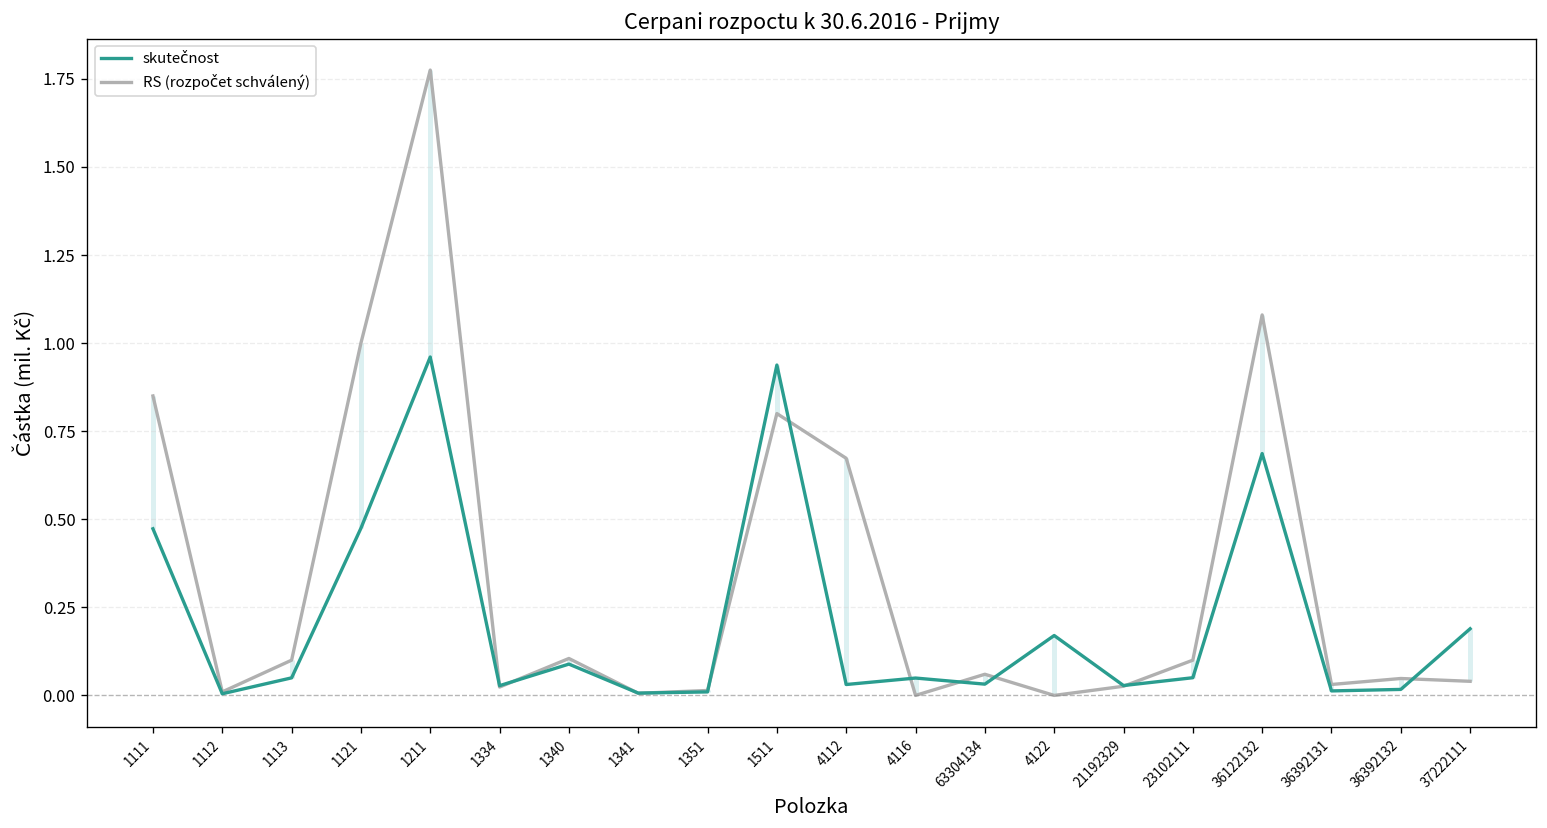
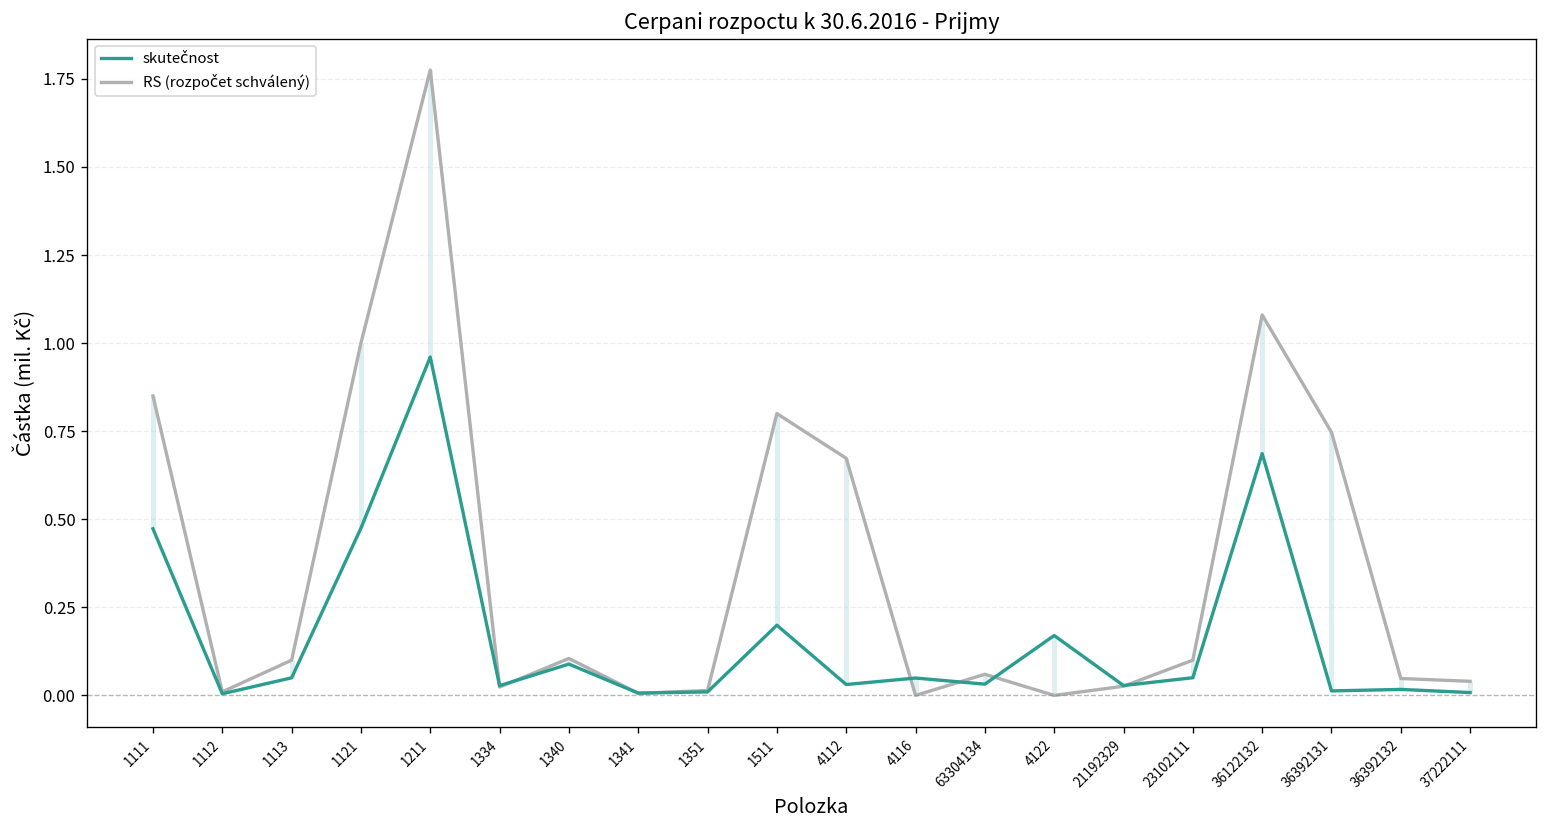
  {
    "skutečnost": {
      "1111": 0.47,
      "1113": 0.05,
      "1121": 0.47,
      "1211": 0.96,
      "1340": 0.09,
-     "1511": 0.94,
+     "1511": 0.20,
      "4112": 0.03,
      "4116": 0.05,
      "63304134": 0.03,
      "4122": 0.17,
      "23102111": 0.05,
      "36122132": 0.69,
      "36392131": 0.01,
      "36392132": 0.02,
-     "37222111": 0.19
+     "37222111": 0.01
    },
    "RS (rozpočet schválený)": {
      "1111": 0.85,
      "1113": 0.10,
      "1121": 1.00,
      "1211": 1.78,
      "1340": 0.10,
      "1511": 0.80,
      "4112": 0.67,
      "4116": 0.00,
      "63304134": 0.06,
      "4122": 0.00,
      "23102111": 0.10,
      "36122132": 1.08,
-     "36392131": 0.03,
+     "36392131": 0.75,
      "36392132": 0.05,
      "37222111": 0.04
    }
  }
